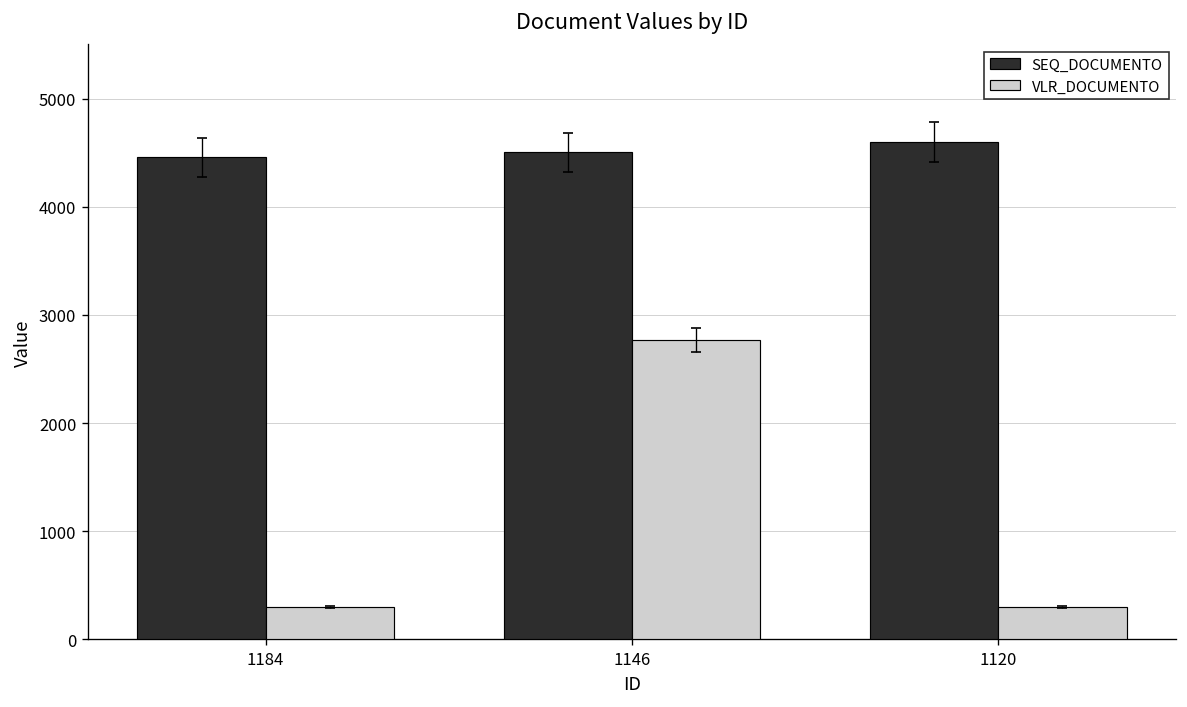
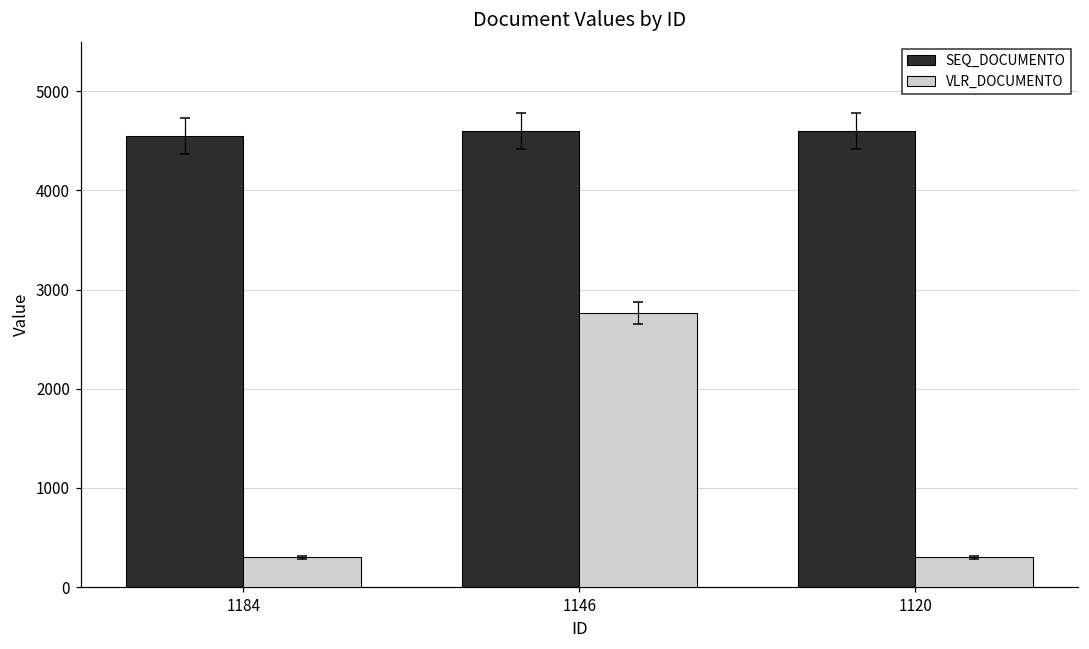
  {
    "SEQ_DOCUMENTO": {
-     "1184": 4460,
-     "1146": 4500,
+     "1184": 4550,
+     "1146": 4600,
      "1120": 4600
    },
    "VLR_DOCUMENTO": {
      "1184": 300,
      "1146": 2800,
      "1120": 300
    }
  }
